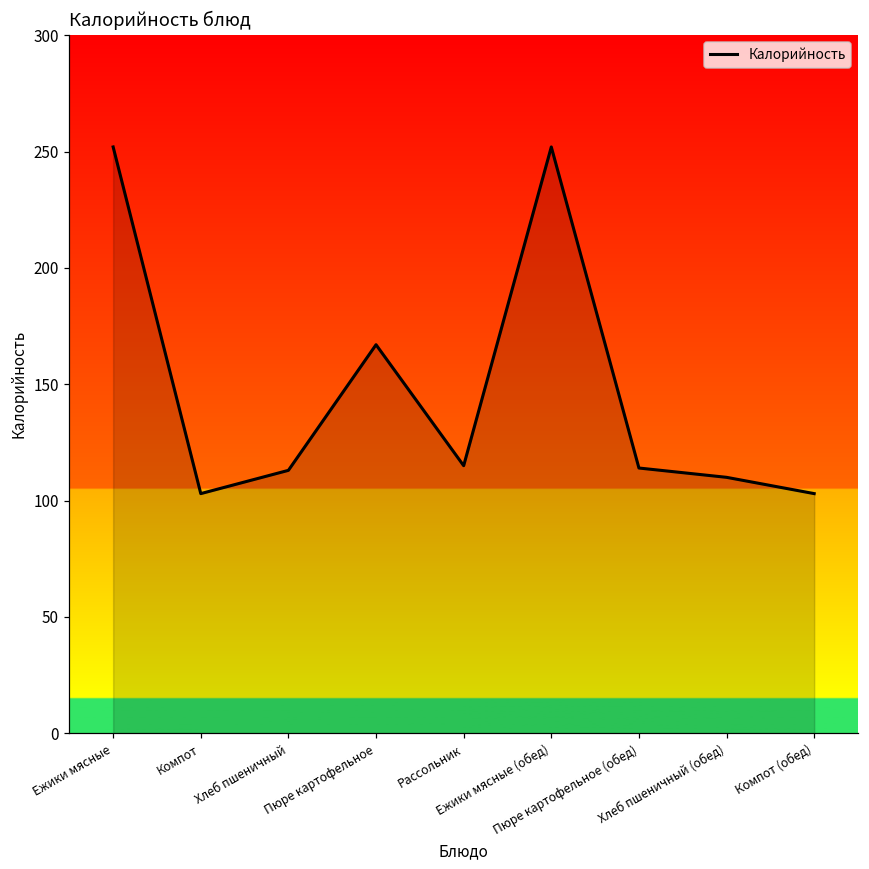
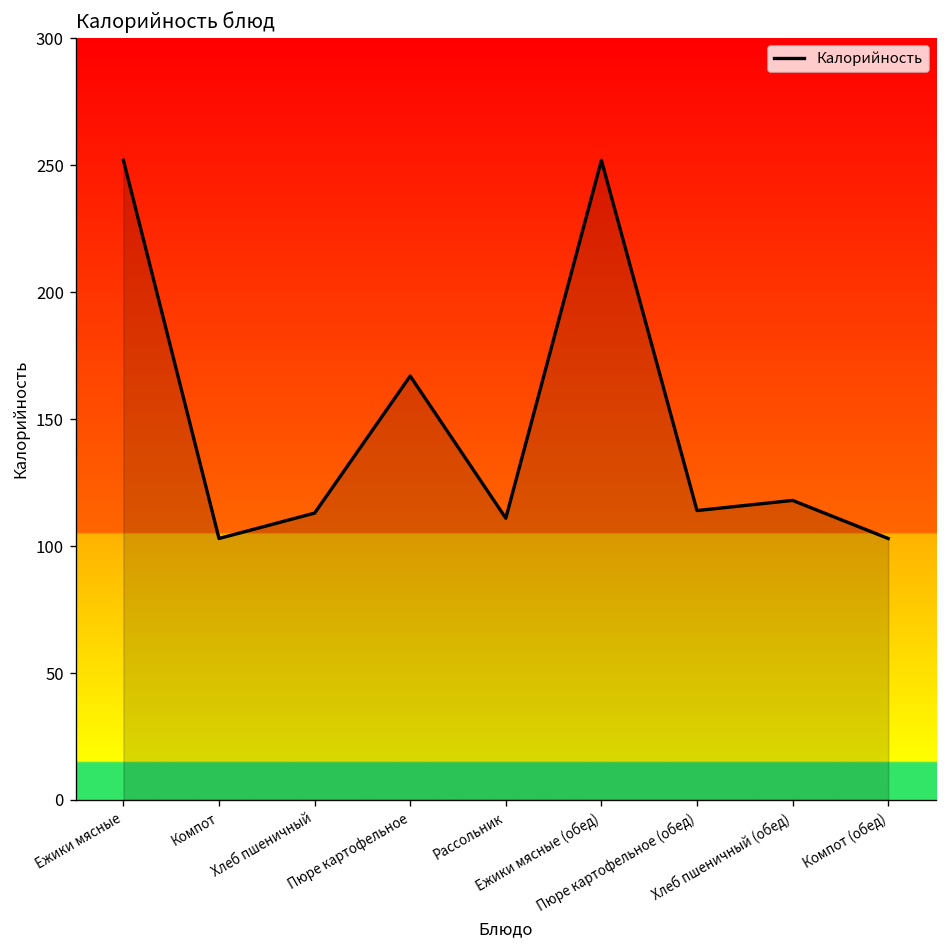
  {
    "Ежики мясные": 252,
    "Компот": 103,
    "Хлеб пшеничный": 113,
    "Пюре картофельное": 167,
-   "Рассольник": 115,
+   "Рассольник": 111,
    "Ежики мясные (обед)": 252,
    "Пюре картофельное (обед)": 114,
-   "Хлеб пшеничный (обед)": 110,
+   "Хлеб пшеничный (обед)": 118,
    "Компот (обед)": 103
  }
